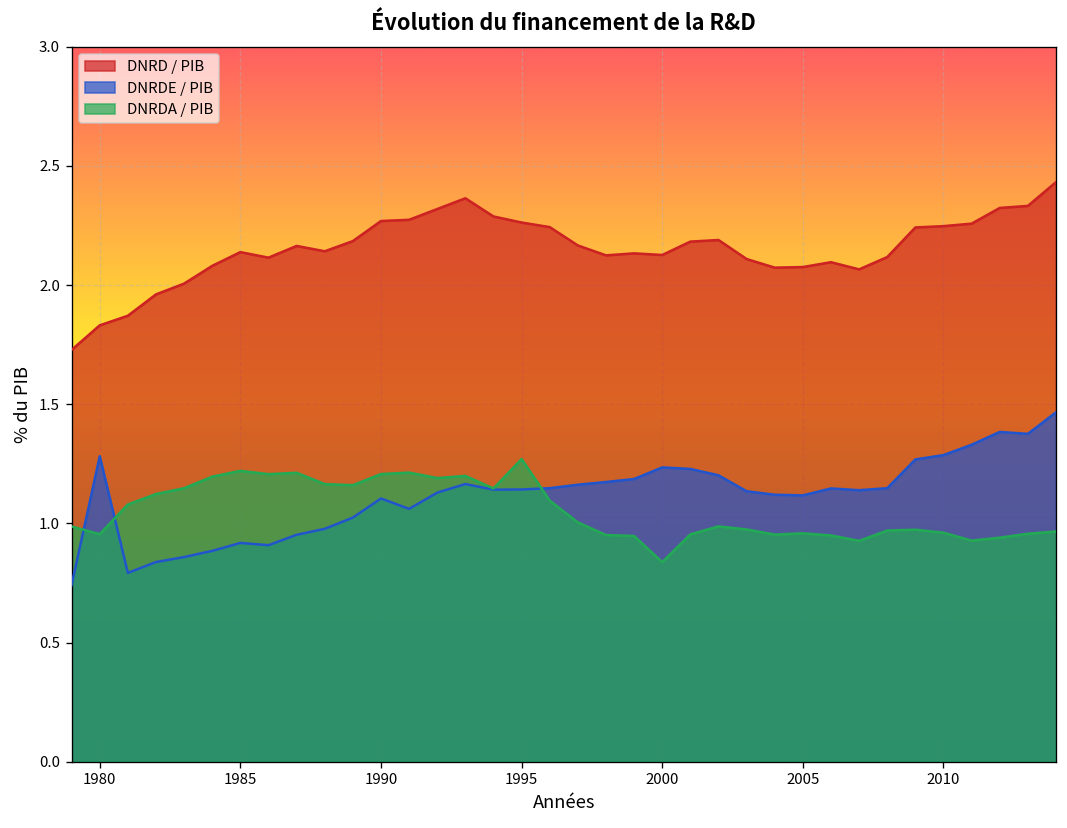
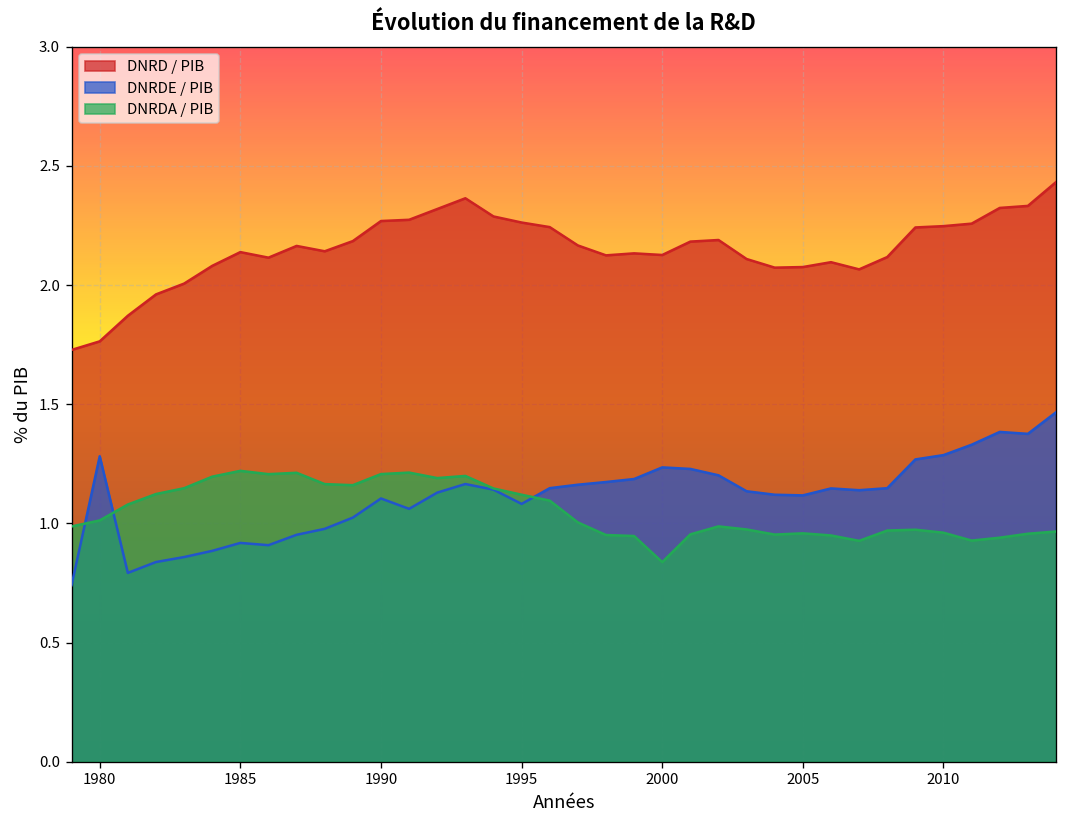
  {
    "DNRD / PIB": {
-     "1980": 1.83,
+     "1980": 1.76,
      "1985": 2.14,
      "1990": 2.27,
      "1995": 2.26,
      "2000": 2.13,
      "2005": 2.08,
      "2010": 2.25
    },
    "DNRDE / PIB": {
      "1980": 1.28,
      "1985": 0.92,
      "1990": 1.10,
-     "1995": 1.14,
+     "1995": 1.08,
      "2000": 1.23,
      "2005": 1.12,
      "2010": 1.29
    },
    "DNRDA / PIB": {
-     "1980": 0.95,
+     "1980": 1.01,
      "1985": 1.22,
      "1990": 1.21,
-     "1995": 1.27,
+     "1995": 1.12,
      "2000": 0.84,
      "2005": 0.96,
      "2010": 0.96
    }
  }
